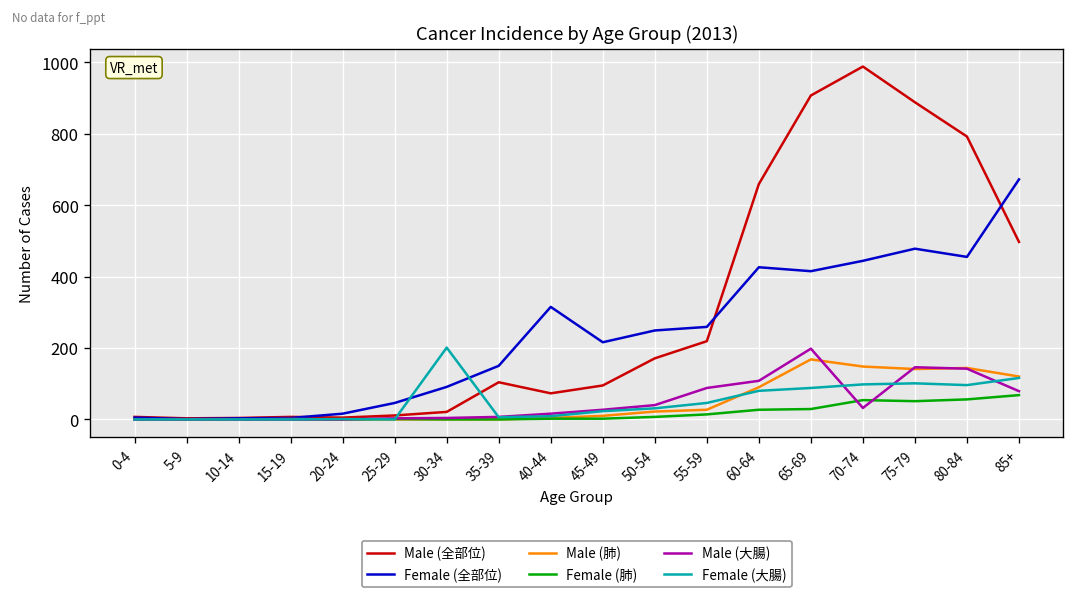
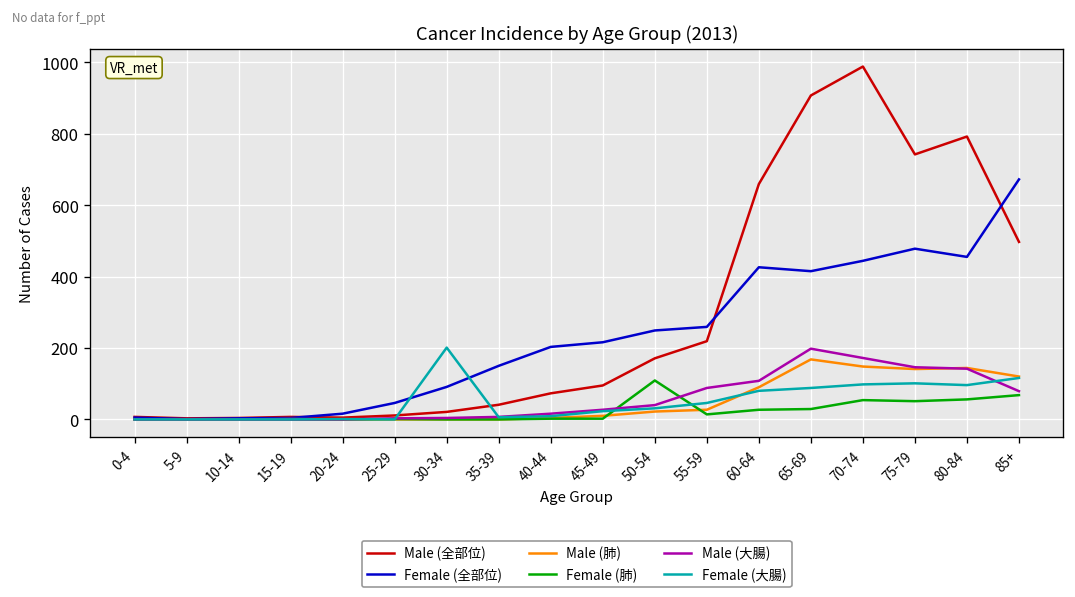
  {
    "Male (全部位)": {
      "30-34": 20,
-     "35-39": 100,
+     "35-39": 40,
      "40-44": 70,
      "45-49": 100,
      "50-54": 170,
      "55-59": 220,
      "60-64": 660,
      "65-69": 910,
      "70-74": 990,
-     "75-79": 890,
+     "75-79": 740,
      "80-84": 790,
      "85+": 500
    },
    "Female (全部位)": {
      "20-24": 20,
      "25-29": 50,
      "30-34": 90,
      "35-39": 150,
-     "40-44": 320,
+     "40-44": 200,
      "45-49": 220,
      "50-54": 250,
      "55-59": 260,
      "60-64": 430,
      "65-69": 420,
      "70-74": 440,
      "75-79": 480,
      "80-84": 460,
      "85+": 670
    },
    "Male (肺)": {
      "50-54": 20,
      "55-59": 30,
      "60-64": 90,
      "65-69": 170,
      "70-74": 150
    },
    "Female (肺)": {
-     "50-54": 10,
+     "50-54": 110,
      "55-59": 10,
      "60-64": 30,
      "65-69": 30,
      "70-74": 50,
      "75-79": 50,
      "80-84": 60,
      "85+": 70
    },
    "Male (大腸)": {
      "50-54": 40,
      "55-59": 90,
      "60-64": 110,
      "65-69": 200,
-     "70-74": 30,
+     "70-74": 170,
      "85+": 80
    },
    "Female (大腸)": {
      "30-34": 200,
      "50-54": 30,
      "55-59": 50,
      "60-64": 80,
      "65-69": 90,
      "70-74": 100,
      "75-79": 100,
      "80-84": 100
    }
  }
